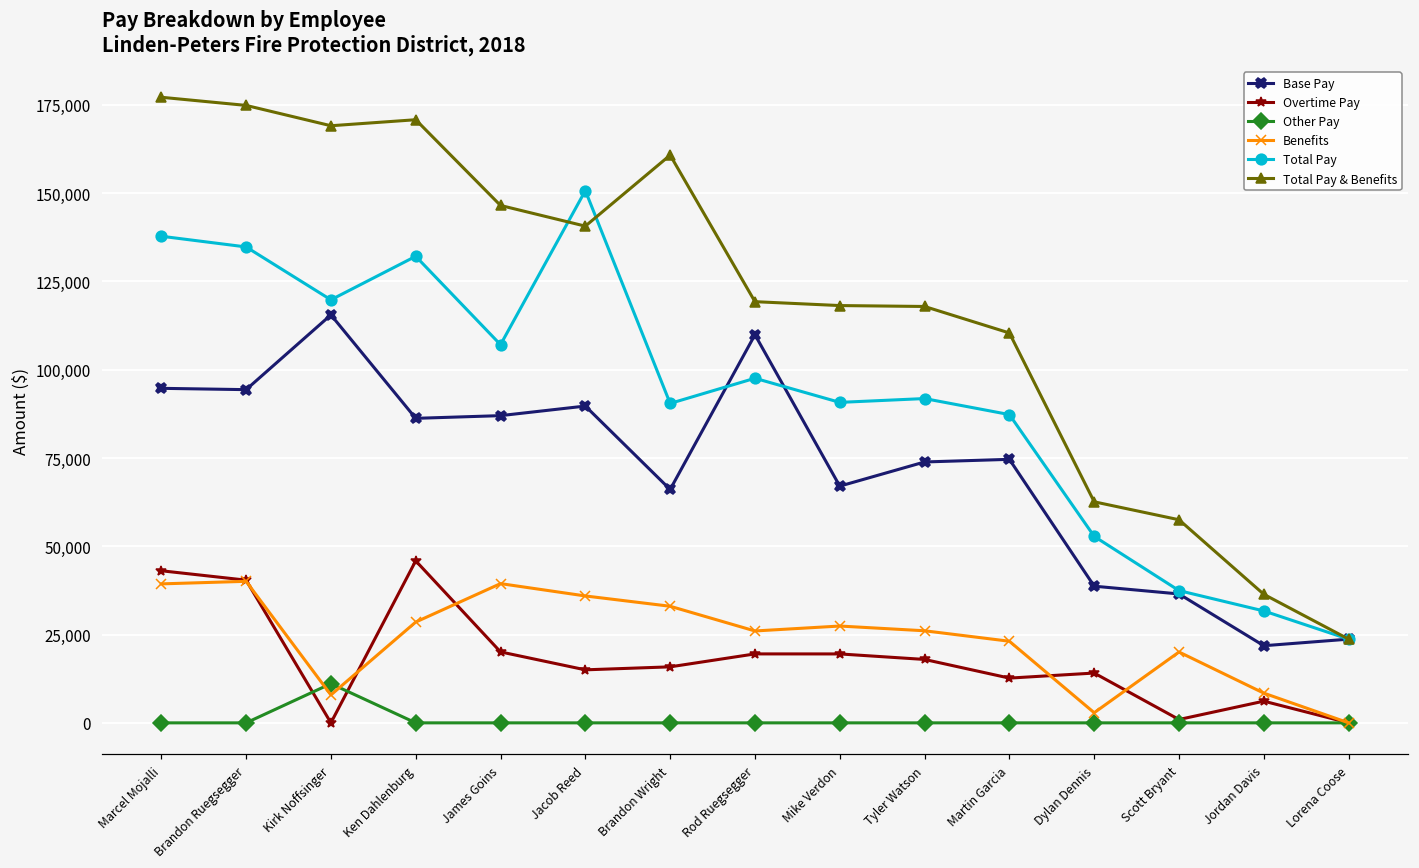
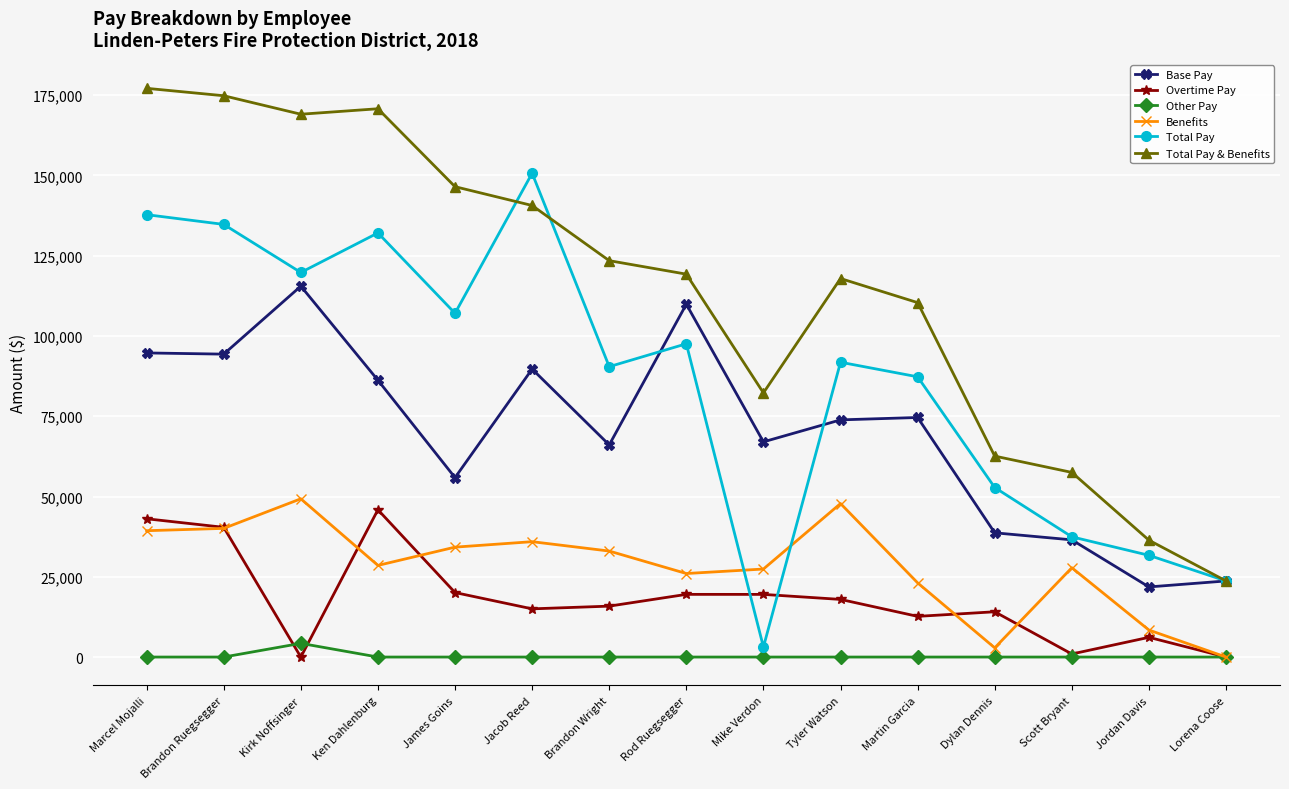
  {
    "Base Pay": {
      "Marcel Mojalli": "95,000",
      "Brandon Ruegsegger": "94,000",
      "Kirk Noffsinger": "116,000",
      "Ken Dahlenburg": "86,000",
-     "James Goins": "87,000",
+     "James Goins": "56,000",
      "Jacob Reed": "90,000",
      "Brandon Wright": "66,000",
      "Rod Ruegsegger": "110,000",
      "Mike Verdon": "67,000",
      "Tyler Watson": "74,000",
      "Martin Garcia": "75,000",
      "Dylan Dennis": "39,000",
      "Scott Bryant": "37,000",
      "Jordan Davis": "22,000"
    },
    "Overtime Pay": {
      "Marcel Mojalli": "43,000",
      "Kirk Noffsinger": "0",
      "Ken Dahlenburg": "46,000",
      "James Goins": "20,000",
      "Jacob Reed": "15,000",
      "Brandon Wright": "16,000",
      "Rod Ruegsegger": "20,000",
      "Mike Verdon": "20,000",
      "Tyler Watson": "18,000",
      "Martin Garcia": "13,000",
      "Dylan Dennis": "14,000",
      "Scott Bryant": "1,000",
      "Jordan Davis": "6,000"
    },
    "Other Pay": {
      "Marcel Mojalli": "0",
      "Brandon Ruegsegger": "0",
-     "Kirk Noffsinger": "11,000",
+     "Kirk Noffsinger": "4,000",
      "Ken Dahlenburg": "0",
      "James Goins": "0",
      "Jacob Reed": "0",
      "Brandon Wright": "0",
      "Rod Ruegsegger": "0",
      "Mike Verdon": "0",
      "Tyler Watson": "0",
      "Martin Garcia": "0",
      "Dylan Dennis": "0",
      "Scott Bryant": "0",
      "Jordan Davis": "0"
    },
    "Benefits": {
      "Marcel Mojalli": "39,000",
-     "Kirk Noffsinger": "8,000",
+     "Kirk Noffsinger": "49,000",
      "Ken Dahlenburg": "29,000",
-     "James Goins": "39,000",
+     "James Goins": "34,000",
      "Jacob Reed": "36,000",
      "Brandon Wright": "33,000",
      "Rod Ruegsegger": "26,000",
      "Mike Verdon": "27,000",
-     "Tyler Watson": "26,000",
+     "Tyler Watson": "48,000",
      "Martin Garcia": "23,000",
      "Dylan Dennis": "3,000",
-     "Scott Bryant": "20,000",
+     "Scott Bryant": "28,000",
      "Jordan Davis": "8,000"
    },
    "Total Pay": {
      "Marcel Mojalli": "138,000",
      "Brandon Ruegsegger": "135,000",
      "Kirk Noffsinger": "120,000",
      "Ken Dahlenburg": "132,000",
      "James Goins": "107,000",
      "Jacob Reed": "151,000",
      "Brandon Wright": "90,000",
      "Rod Ruegsegger": "98,000",
-     "Mike Verdon": "91,000",
+     "Mike Verdon": "3,000",
      "Tyler Watson": "92,000",
      "Martin Garcia": "87,000",
      "Dylan Dennis": "53,000",
      "Scott Bryant": "37,000",
      "Jordan Davis": "32,000"
    },
    "Total Pay & Benefits": {
      "Marcel Mojalli": "177,000",
      "Brandon Ruegsegger": "175,000",
      "Kirk Noffsinger": "169,000",
      "Ken Dahlenburg": "171,000",
      "James Goins": "147,000",
      "Jacob Reed": "141,000",
-     "Brandon Wright": "161,000",
+     "Brandon Wright": "123,000",
      "Rod Ruegsegger": "119,000",
-     "Mike Verdon": "118,000",
+     "Mike Verdon": "82,000",
      "Tyler Watson": "118,000",
      "Martin Garcia": "110,000",
      "Dylan Dennis": "63,000",
      "Scott Bryant": "58,000",
      "Jordan Davis": "36,000"
    }
  }
